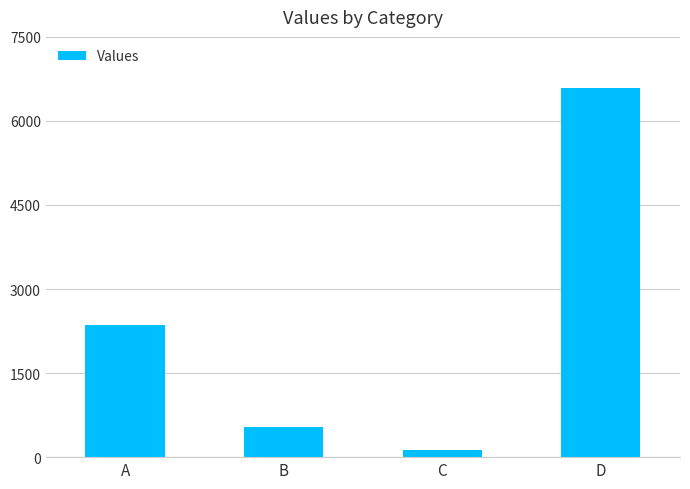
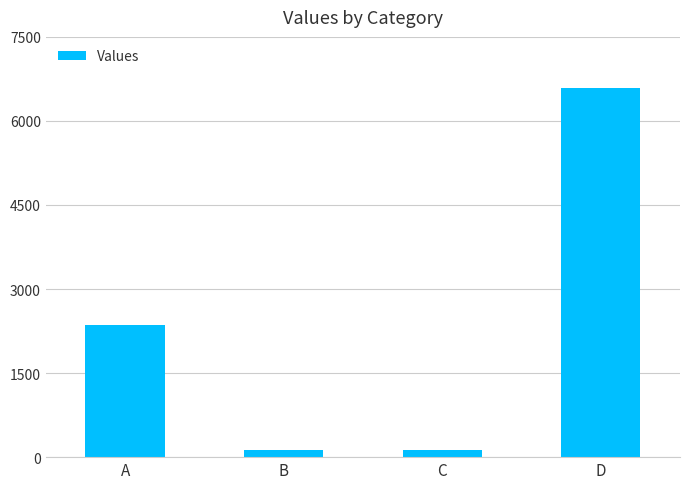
  {
    "A": 2400,
-   "B": 500,
+   "B": 100,
    "C": 100,
    "D": 6600
  }
